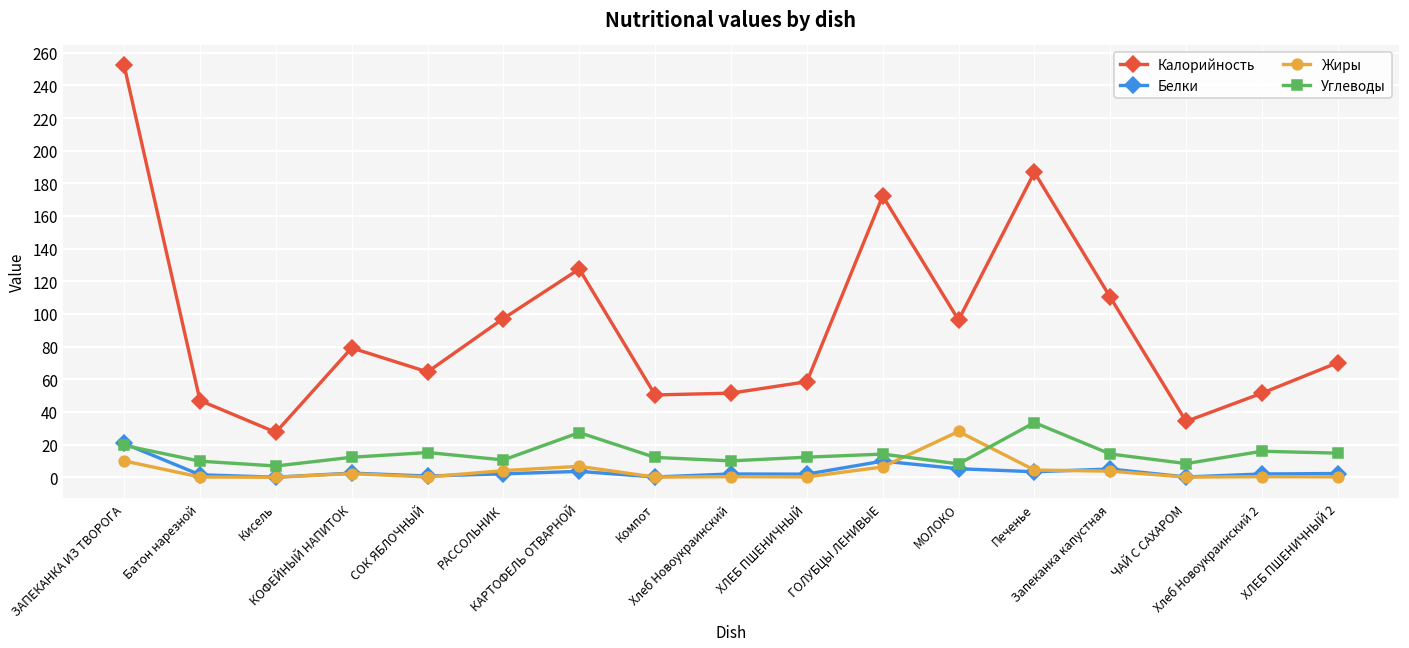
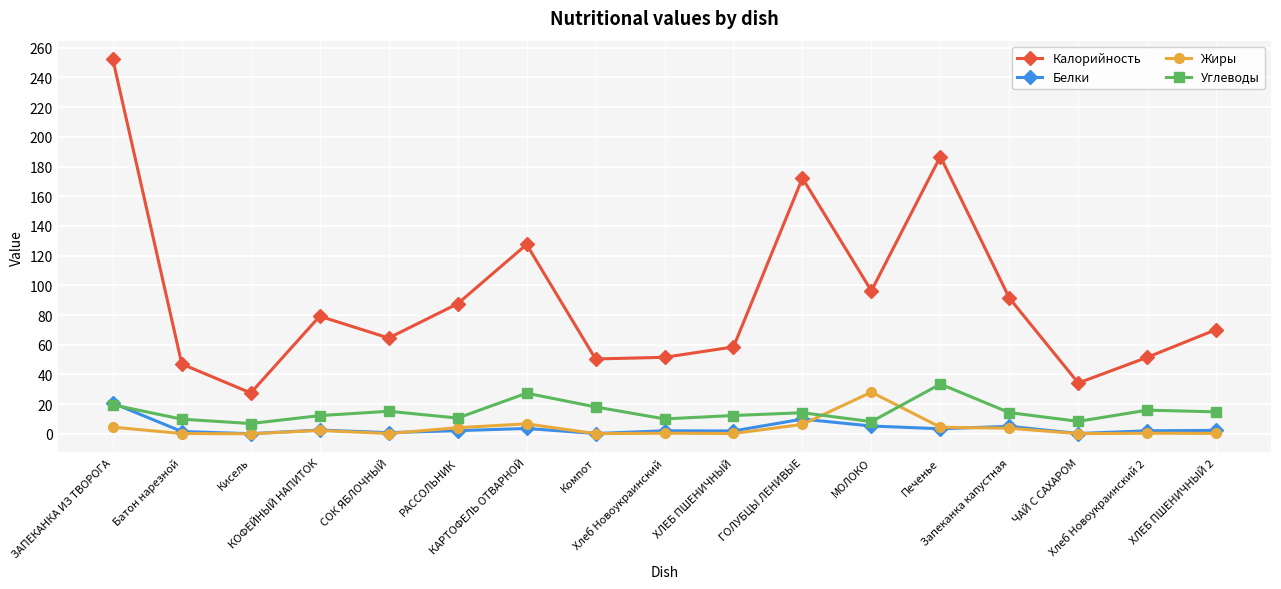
  {
    "Калорийность": {
      "ЗАПЕКАНКА ИЗ ТВОРОГА": 252,
      "Батон нарезной": 47,
      "Кисель": 28,
      "КОФЕЙНЫЙ НАПИТОК": 79,
      "СОК ЯБЛОЧНЫЙ": 65,
-     "РАССОЛЬНИК": 97,
+     "РАССОЛЬНИК": 88,
      "КАРТОФЕЛЬ ОТВАРНОЙ": 128,
      "Компот": 50,
      "Хлеб Новоукраинский": 52,
      "ХЛЕБ ПШЕНИЧНЫЙ": 59,
      "ГОЛУБЦЫ ЛЕНИВЫЕ": 172,
      "МОЛОКО": 96,
      "Печенье": 187,
-     "Запеканка капустная": 110,
+     "Запеканка капустная": 91,
      "ЧАЙ С САХАРОМ": 34,
      "Хлеб Новоукраинский 2": 52,
      "ХЛЕБ ПШЕНИЧНЫЙ 2": 70
    },
    "Белки": {
      "РАССОЛЬНИК": 2,
      "КАРТОФЕЛЬ ОТВАРНОЙ": 4,
      "ГОЛУБЦЫ ЛЕНИВЫЕ": 10,
      "МОЛОКО": 5,
      "ХЛЕБ ПШЕНИЧНЫЙ 2": 2
    },
    "Жиры": {
-     "ЗАПЕКАНКА ИЗ ТВОРОГА": 10,
+     "ЗАПЕКАНКА ИЗ ТВОРОГА": 4,
      "РАССОЛЬНИК": 4,
      "КАРТОФЕЛЬ ОТВАРНОЙ": 7,
      "ГОЛУБЦЫ ЛЕНИВЫЕ": 6,
      "МОЛОКО": 28,
      "ХЛЕБ ПШЕНИЧНЫЙ 2": 0
    },
    "Углеводы": {
      "Батон нарезной": 10,
      "Кисель": 7,
      "КОФЕЙНЫЙ НАПИТОК": 12,
      "СОК ЯБЛОЧНЫЙ": 15,
      "РАССОЛЬНИК": 11,
      "КАРТОФЕЛЬ ОТВАРНОЙ": 27,
-     "Компот": 12,
+     "Компот": 18,
      "Хлеб Новоукраинский": 10,
      "ХЛЕБ ПШЕНИЧНЫЙ": 12,
      "ГОЛУБЦЫ ЛЕНИВЫЕ": 14,
      "МОЛОКО": 8,
      "Печенье": 33,
      "Запеканка капустная": 14,
      "ЧАЙ С САХАРОМ": 8,
      "Хлеб Новоукраинский 2": 16,
      "ХЛЕБ ПШЕНИЧНЫЙ 2": 15
    }
  }
